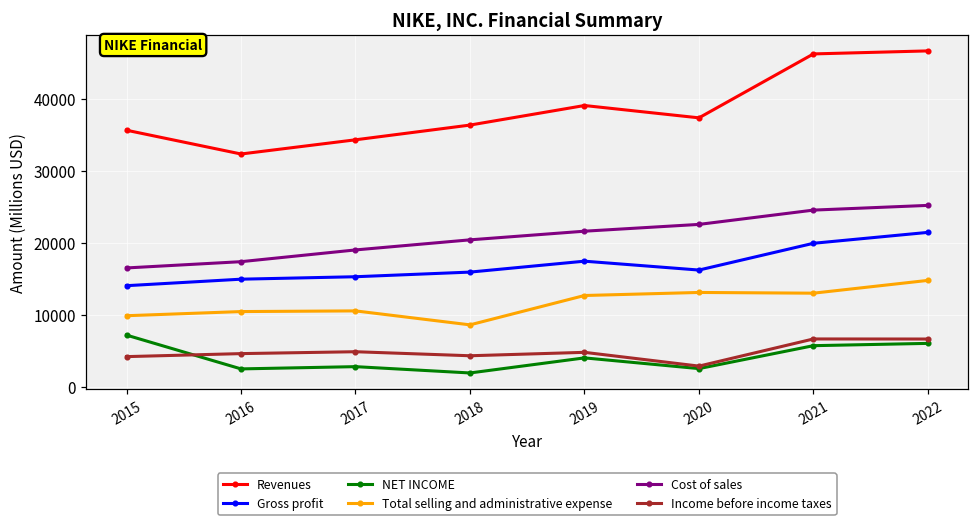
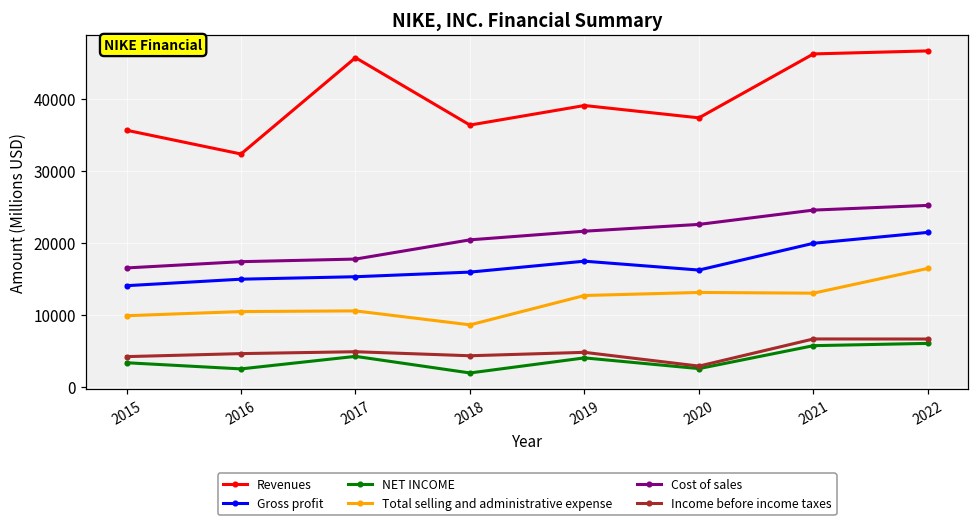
  {
    "Revenues": {
      "2015": 36000,
      "2016": 32000,
-     "2017": 34000,
+     "2017": 46000,
      "2018": 36000,
      "2019": 39000,
      "2020": 37000,
      "2021": 46000,
      "2022": 47000
    },
    "Gross profit": {
      "2015": 14000,
      "2016": 15000,
      "2017": 15000,
      "2018": 16000,
      "2019": 17000,
      "2020": 16000,
      "2021": 20000,
      "2022": 21000
    },
    "NET INCOME": {
-     "2015": 7000,
+     "2015": 3000,
      "2016": 2000,
-     "2017": 3000,
+     "2017": 4000,
      "2018": 2000,
      "2019": 4000,
      "2021": 6000,
      "2022": 6000
    },
    "Total selling and administrative expense": {
      "2015": 10000,
      "2016": 10000,
      "2017": 11000,
      "2018": 9000,
      "2019": 13000,
      "2020": 13000,
      "2021": 13000,
-     "2022": 15000
+     "2022": 16000
    },
    "Cost of sales": {
      "2015": 17000,
      "2016": 17000,
-     "2017": 19000,
+     "2017": 18000,
      "2018": 20000,
      "2019": 22000,
      "2020": 23000,
      "2021": 25000,
      "2022": 25000
    },
    "Income before income taxes": {
      "2015": 4000,
      "2016": 5000,
      "2017": 5000,
      "2018": 4000,
      "2019": 5000,
      "2021": 7000,
      "2022": 7000
    }
  }
